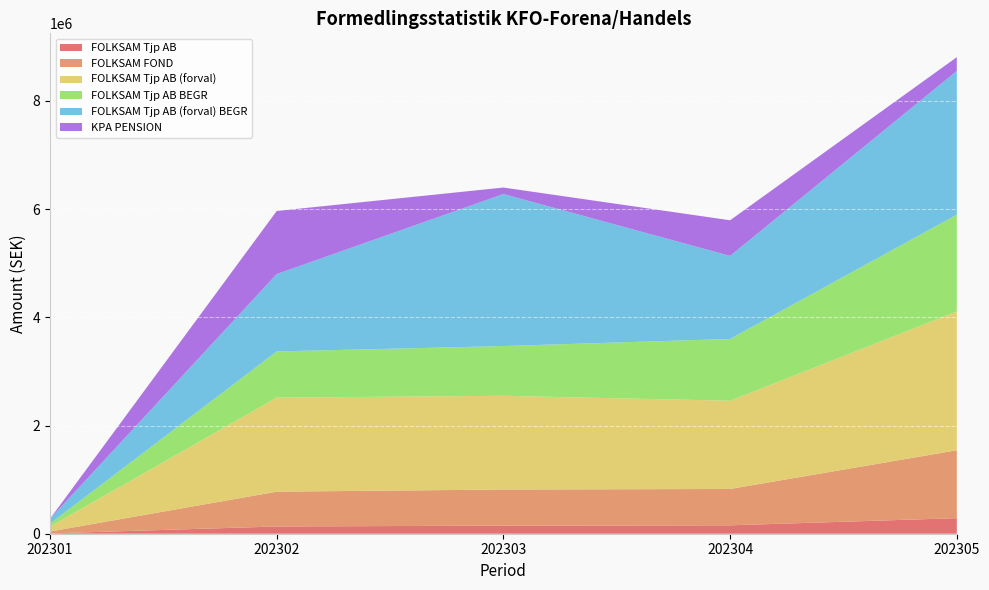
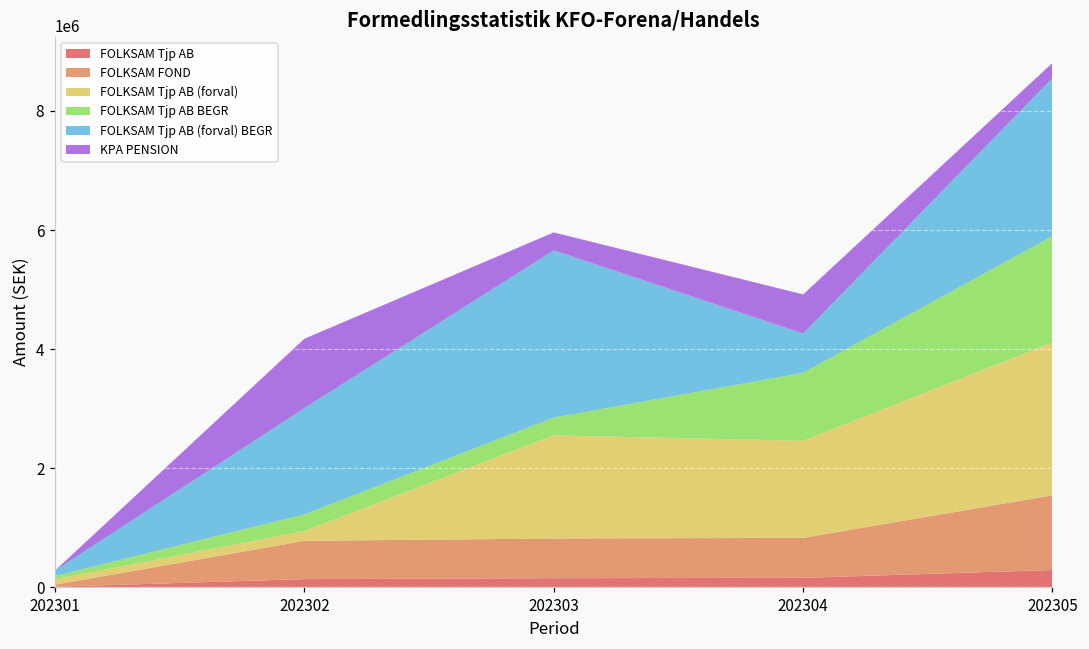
  {
    "FOLKSAM Tjp AB (forval)": {
      "202301": 100000,
-     "202302": 1700000,
+     "202302": 200000,
      "202303": 1700000,
      "202304": 1600000,
      "202305": 2600000
    },
    "FOLKSAM Tjp AB BEGR": {
      "202301": 100000,
-     "202302": 900000,
-     "202303": 900000,
+     "202302": 300000,
+     "202303": 300000,
      "202304": 1100000,
      "202305": 1800000
    },
    "FOLKSAM Tjp AB (forval) BEGR": {
-     "202302": 1400000,
+     "202302": 1800000,
      "202303": 2800000,
-     "202304": 1500000,
+     "202304": 700000,
      "202305": 2700000
    },
    "KPA PENSION": {
      "202302": 1200000,
-     "202303": 100000,
+     "202303": 300000,
      "202304": 700000,
      "202305": 300000
    }
  }
